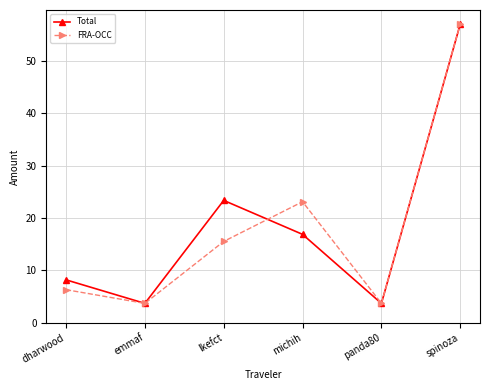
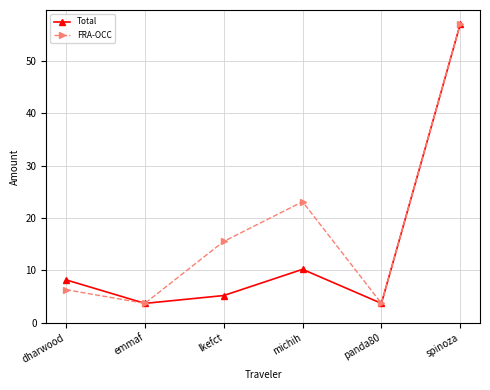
  {
    "Total": {
      "dharwood": 8,
-     "lkefct": 23,
-     "michih": 17
+     "lkefct": 5,
+     "michih": 10
    },
    "FRA-OCC": {
      "dharwood": 6,
      "lkefct": 16,
      "michih": 23
    }
  }
